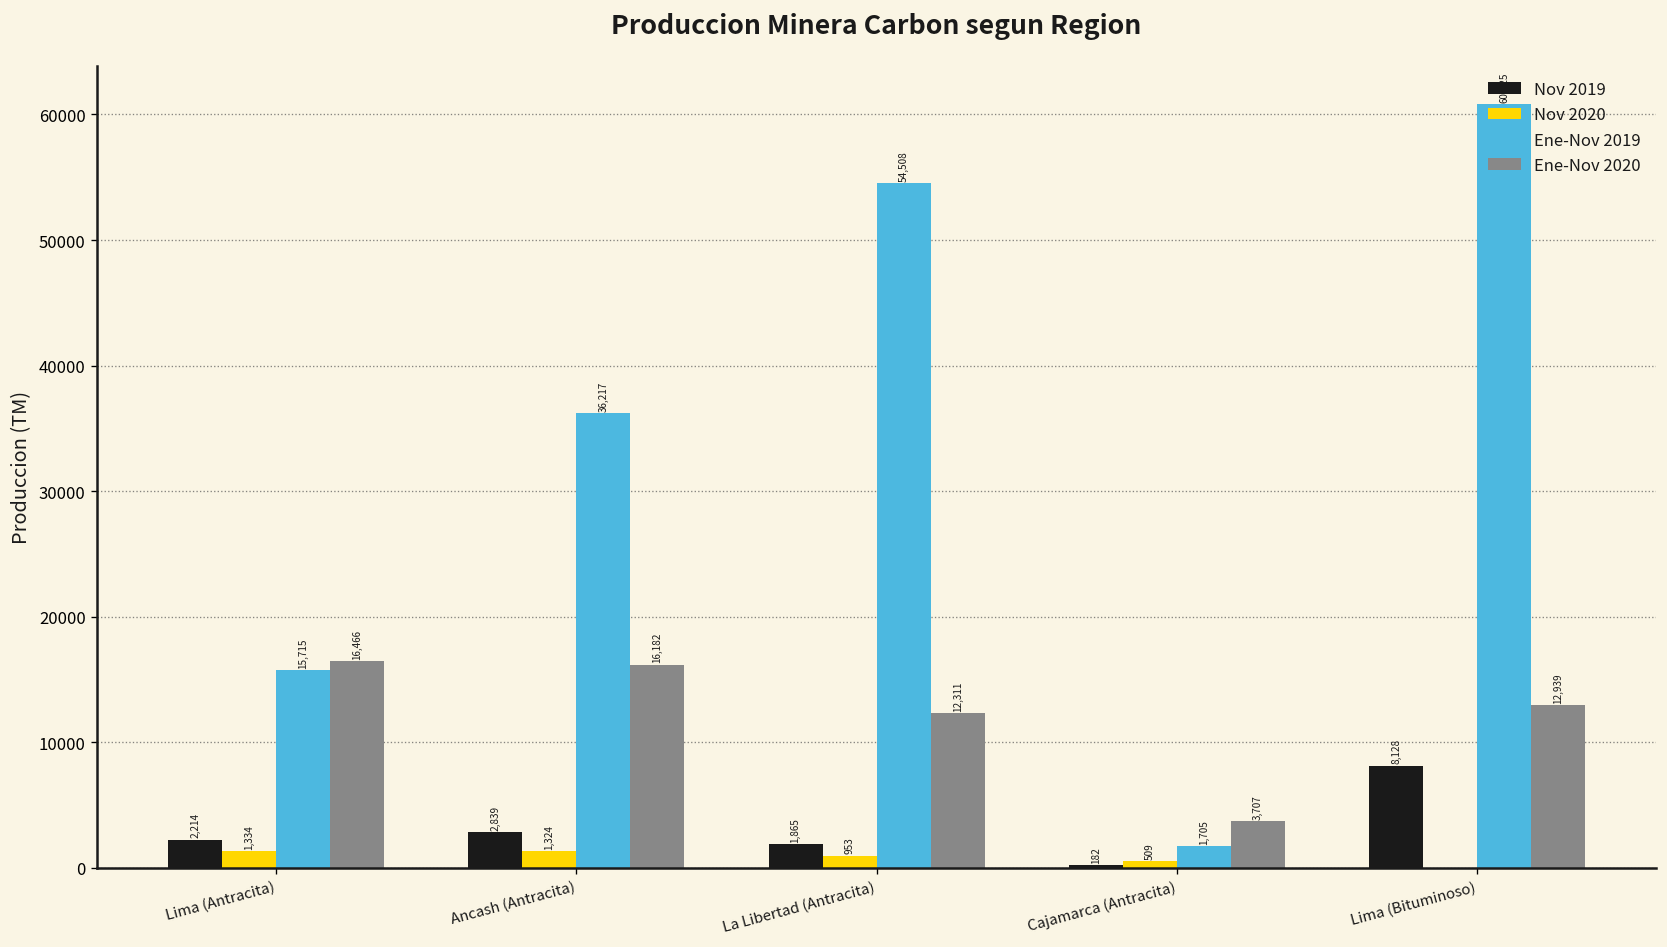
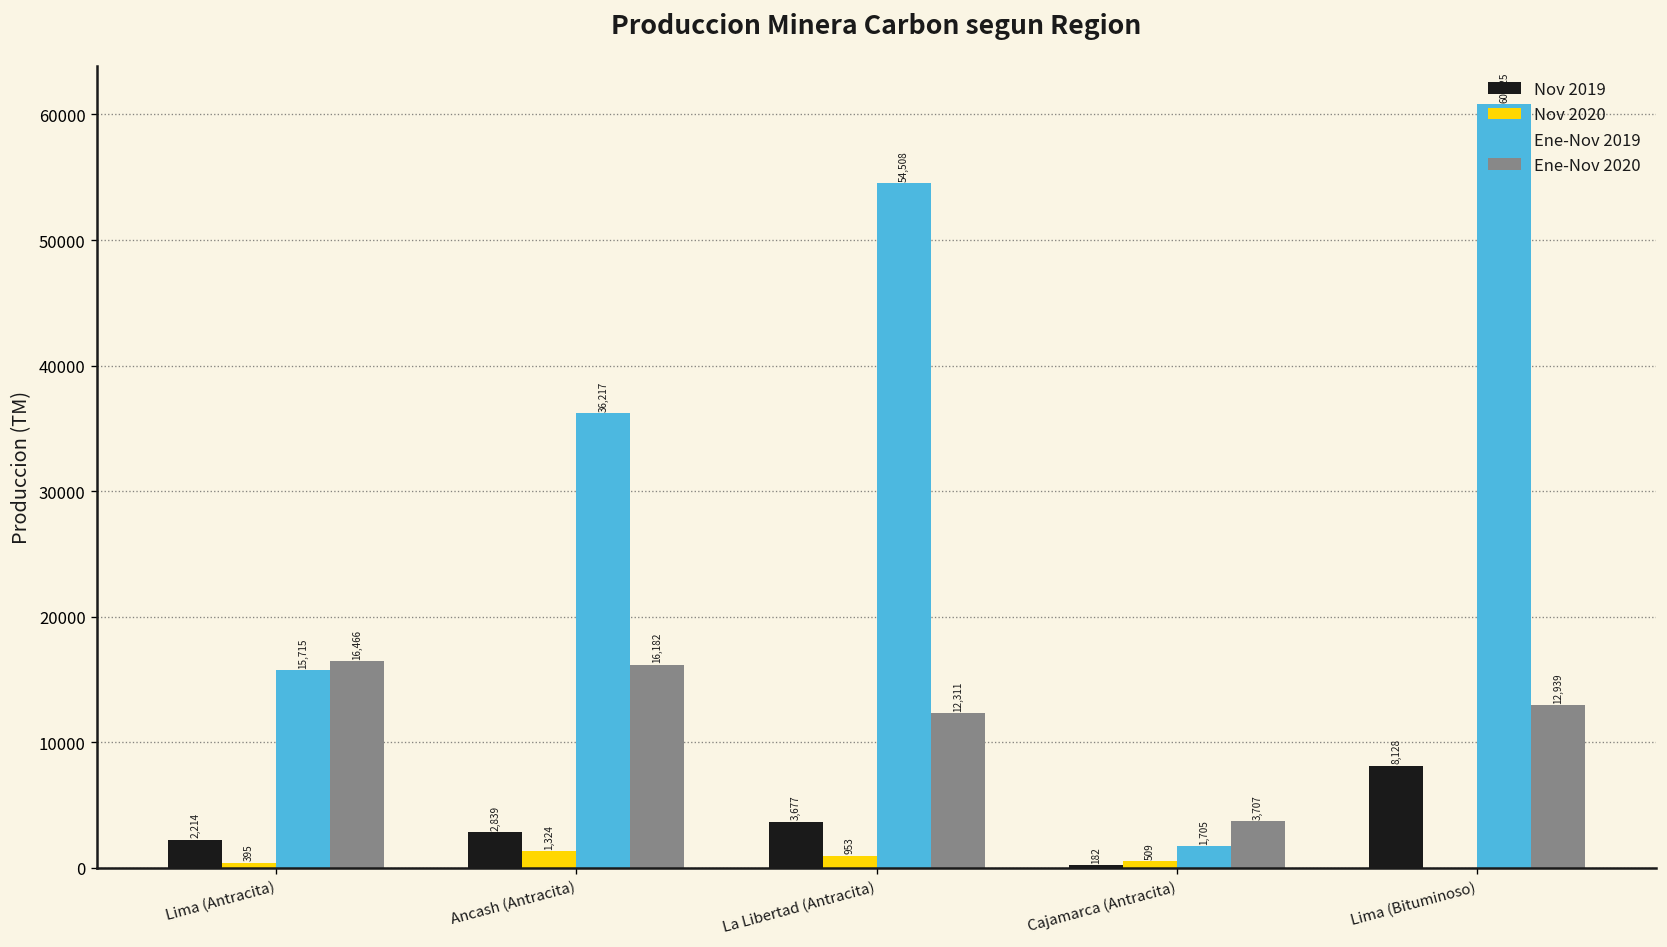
  {
    "Nov 2019": {
      "Lima (Antracita)": "2,214",
      "Ancash (Antracita)": "2,839",
-     "La Libertad (Antracita)": "1,865",
+     "La Libertad (Antracita)": "3,677",
      "Cajamarca (Antracita)": "182",
      "Lima (Bituminoso)": "8,128"
    },
    "Nov 2020": {
-     "Lima (Antracita)": "1,334",
+     "Lima (Antracita)": "395",
      "Ancash (Antracita)": "1,324",
      "La Libertad (Antracita)": "953",
      "Cajamarca (Antracita)": "509"
    },
    "Ene-Nov 2019": {
      "Lima (Antracita)": "15,715",
      "Ancash (Antracita)": "36,217",
      "La Libertad (Antracita)": "54,508",
      "Cajamarca (Antracita)": "1,705",
      "Lima (Bituminoso)": "60,825"
    },
    "Ene-Nov 2020": {
      "Lima (Antracita)": "16,466",
      "Ancash (Antracita)": "16,182",
      "La Libertad (Antracita)": "12,311",
      "Cajamarca (Antracita)": "3,707",
      "Lima (Bituminoso)": "12,939"
    }
  }
